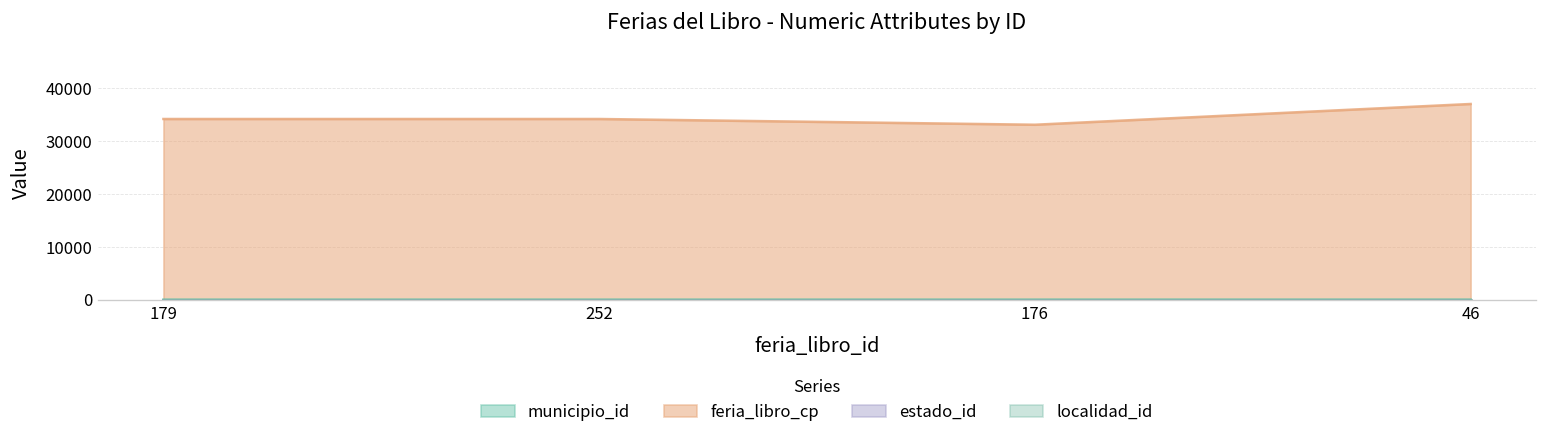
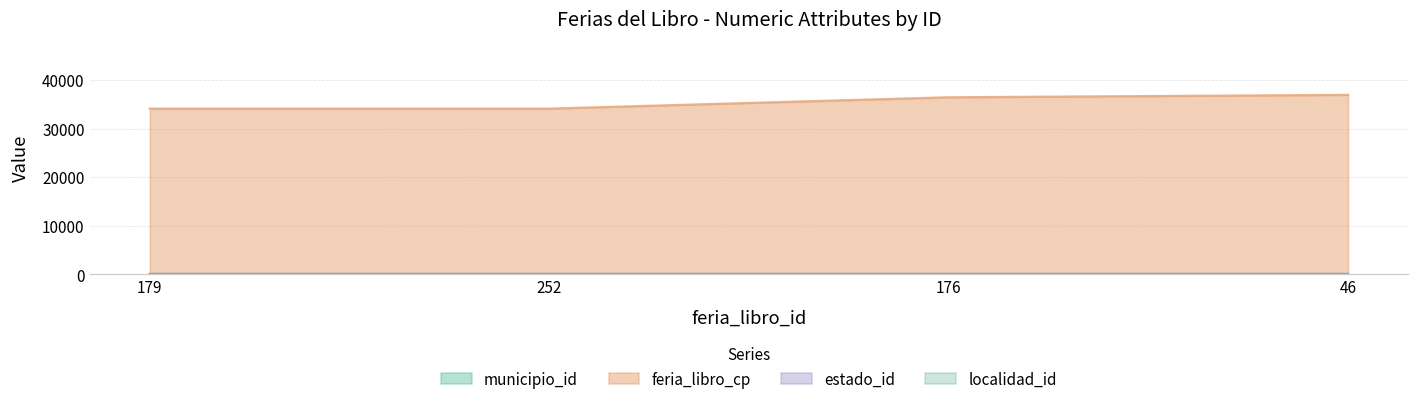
  {
    "localidad_id": {
      "179": 0,
      "252": 0,
      "176": 0,
      "46": 0
    },
    "feria_libro_cp": {
      "179": 34000,
      "252": 34000,
-     "176": 33000,
+     "176": 37000,
      "46": 37000
    }
  }
